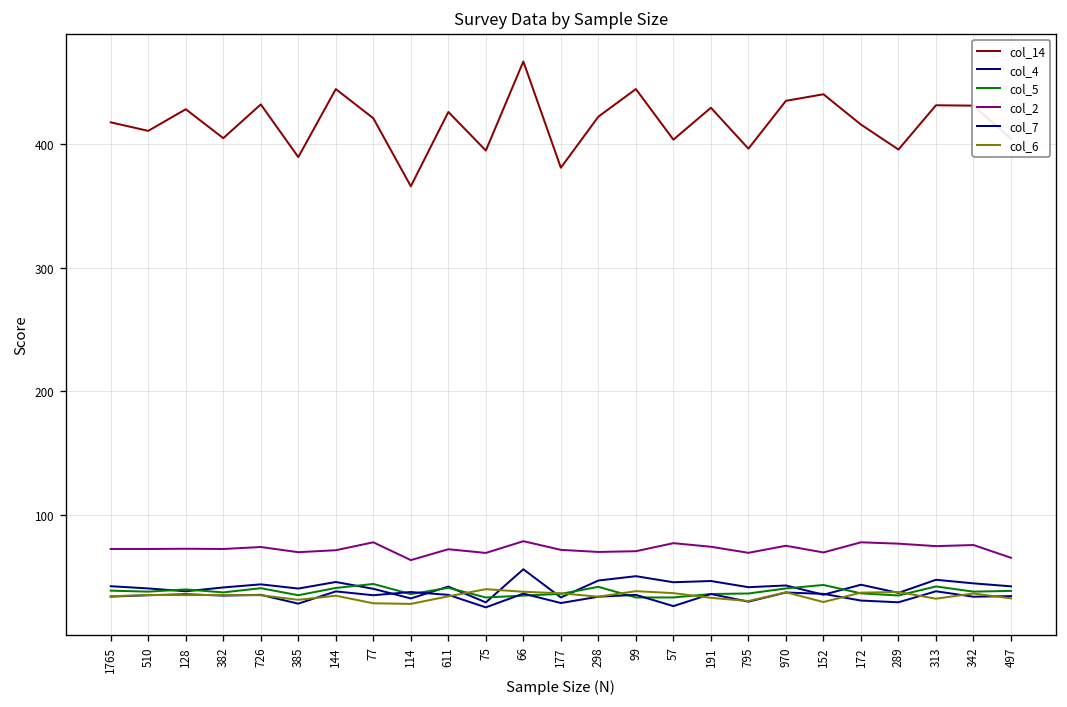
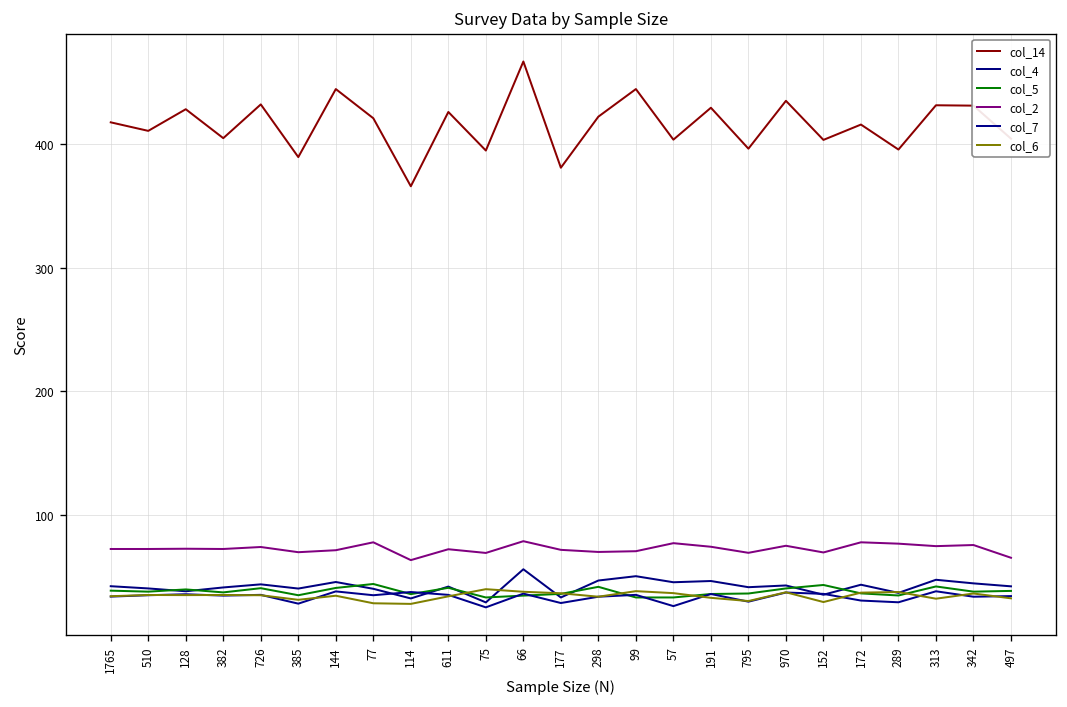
  {
    "col_14": {
      "1765": 418,
      "510": 411,
      "128": 428,
      "382": 405,
      "726": 432,
      "385": 389,
      "144": 444,
      "77": 421,
      "114": 366,
      "611": 426,
      "75": 395,
      "66": 467,
      "177": 381,
      "298": 422,
      "99": 444,
      "57": 404,
      "191": 429,
      "795": 396,
      "970": 435,
-     "152": 440,
+     "152": 403,
      "172": 416,
      "289": 396,
      "313": 431
    },
    "col_5": {
      "1765": 39,
      "510": 38,
      "726": 41,
      "385": 35,
      "144": 41,
      "77": 44,
      "75": 33,
      "298": 42,
      "57": 33,
      "795": 37,
      "152": 43,
      "313": 42,
      "497": 39
    },
    "col_2": {
      "1765": 73,
      "510": 73,
      "128": 73,
      "382": 73,
      "726": 74,
      "385": 70,
      "144": 72,
      "77": 78,
      "114": 64,
      "611": 72,
      "75": 69,
      "66": 79,
      "177": 72,
      "298": 70,
      "99": 71,
      "57": 77,
      "191": 74,
      "795": 69,
      "970": 75,
      "152": 70,
      "172": 78,
      "289": 77,
      "313": 75,
      "342": 76,
      "497": 65
    },
    "col_6": {
      "385": 31,
      "144": 35,
      "77": 29,
      "114": 28,
      "75": 40,
      "99": 38,
      "57": 37,
      "191": 33,
      "152": 30,
      "313": 32
    }
  }
